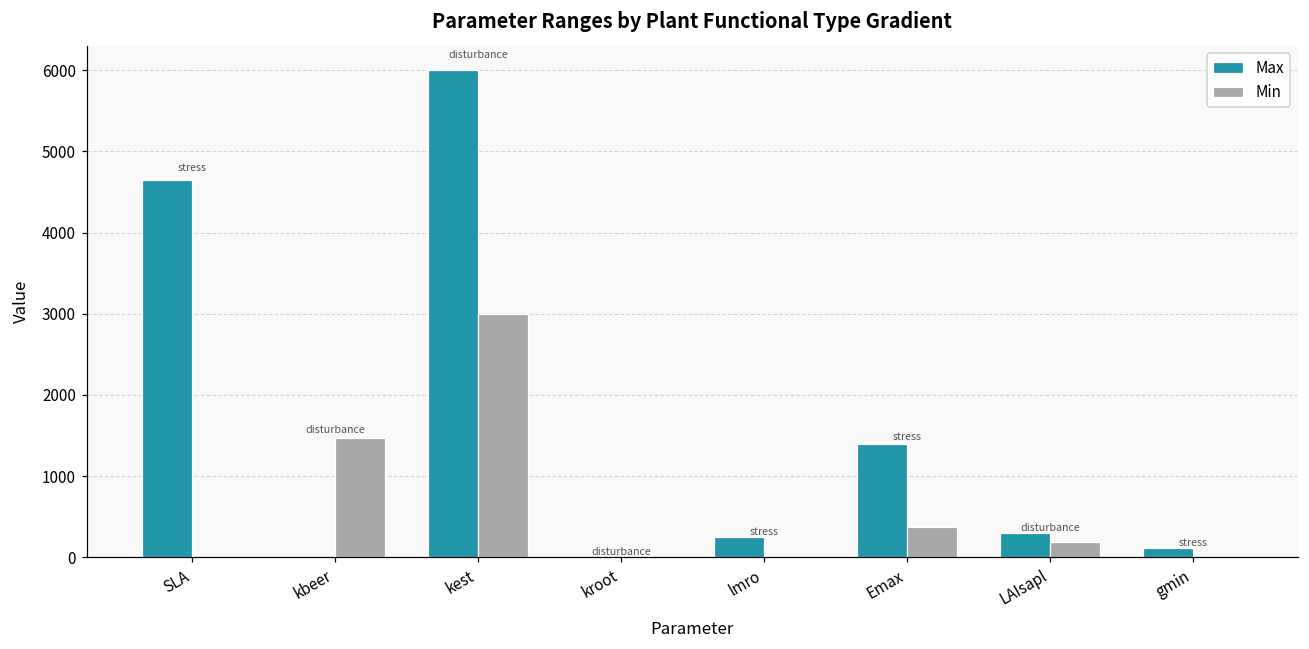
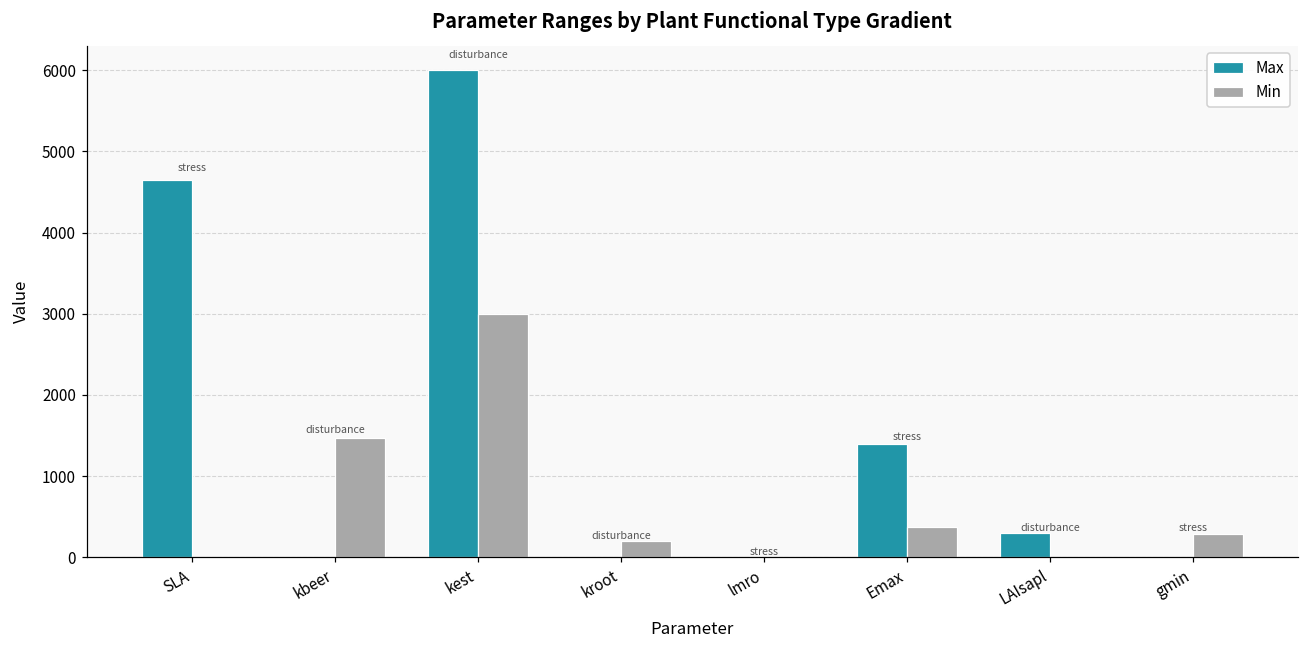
  {
    "Max": {
      "SLA": 4600,
      "kest": 6000,
-     "lmro": 200,
+     "lmro": 0,
      "Emax": 1400,
      "LAIsapl": 300,
-     "gmin": 100
+     "gmin": 0
    },
    "Min": {
      "kbeer": 1500,
      "kest": 3000,
-     "kroot": 0,
+     "kroot": 200,
      "Emax": 400,
-     "LAIsapl": 200,
-     "gmin": 0
+     "LAIsapl": 0,
+     "gmin": 300
    }
  }
